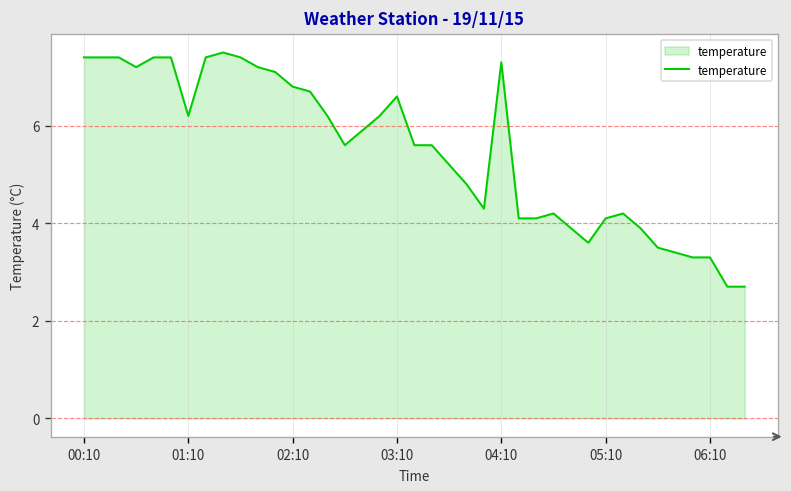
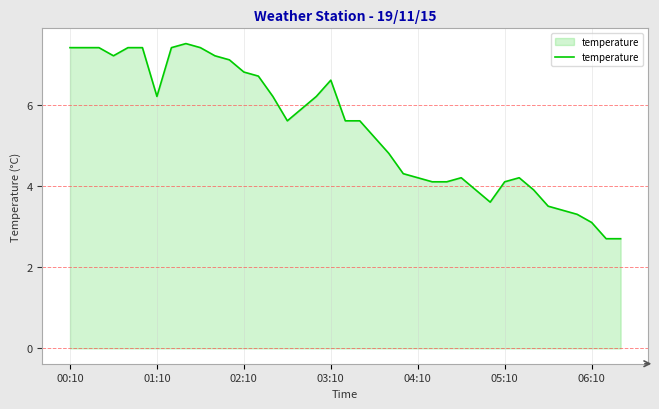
  {
    "00:10": 7.4,
    "01:10": 6.2,
    "02:10": 6.8,
    "03:10": 6.6,
-   "04:10": 7.3,
+   "04:10": 4.2,
    "05:10": 4.1,
-   "06:10": 3.3
+   "06:10": 3.1
  }
